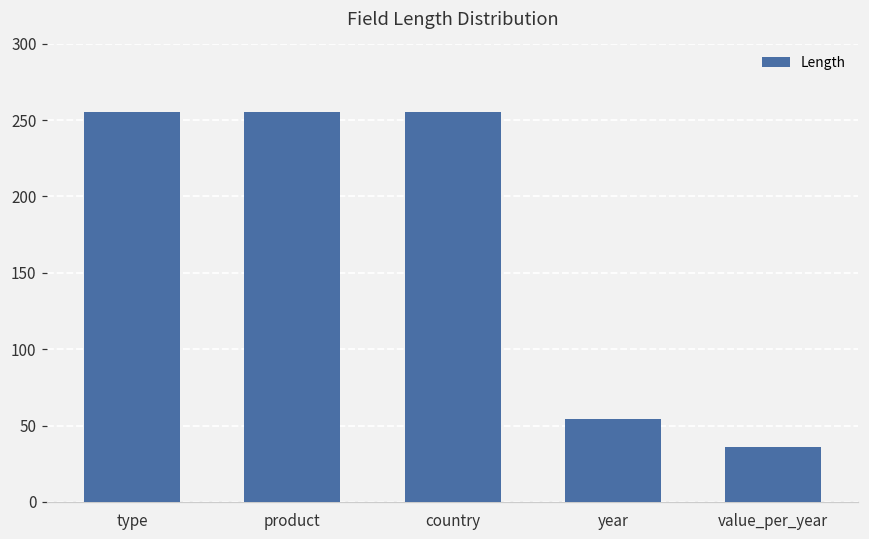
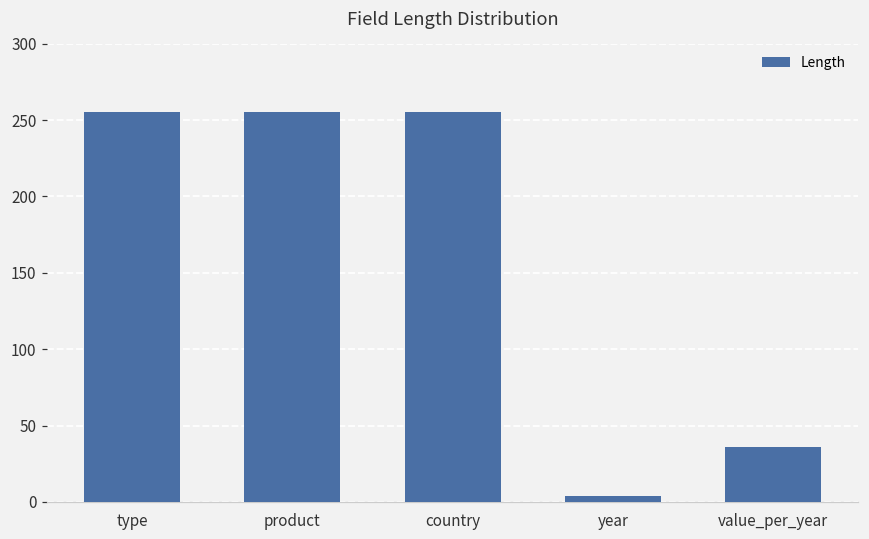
  {
    "type": 255,
    "product": 255,
    "country": 255,
-   "year": 54,
+   "year": 4,
    "value_per_year": 36
  }
